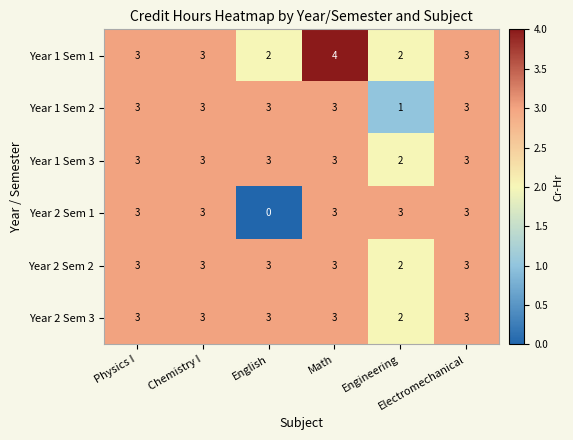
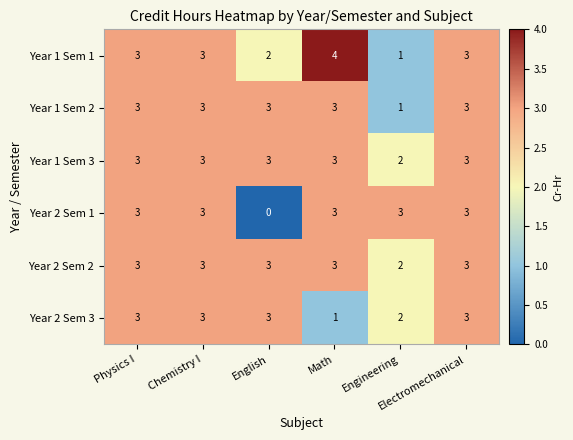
  {
    "Year 1 Sem 1": {
      "Physics I": 3,
      "Chemistry I": 3,
      "English": 2,
      "Math": 4,
-     "Engineering": 2,
+     "Engineering": 1,
      "Electromechanical": 3
    },
    "Year 1 Sem 2": {
      "Physics I": 3,
      "Chemistry I": 3,
      "English": 3,
      "Math": 3,
      "Engineering": 1,
      "Electromechanical": 3
    },
    "Year 1 Sem 3": {
      "Physics I": 3,
      "Chemistry I": 3,
      "English": 3,
      "Math": 3,
      "Engineering": 2,
      "Electromechanical": 3
    },
    "Year 2 Sem 1": {
      "Physics I": 3,
      "Chemistry I": 3,
      "English": 0,
      "Math": 3,
      "Engineering": 3,
      "Electromechanical": 3
    },
    "Year 2 Sem 2": {
      "Physics I": 3,
      "Chemistry I": 3,
      "English": 3,
      "Math": 3,
      "Engineering": 2,
      "Electromechanical": 3
    },
    "Year 2 Sem 3": {
      "Physics I": 3,
      "Chemistry I": 3,
      "English": 3,
-     "Math": 3,
+     "Math": 1,
      "Engineering": 2,
      "Electromechanical": 3
    }
  }
